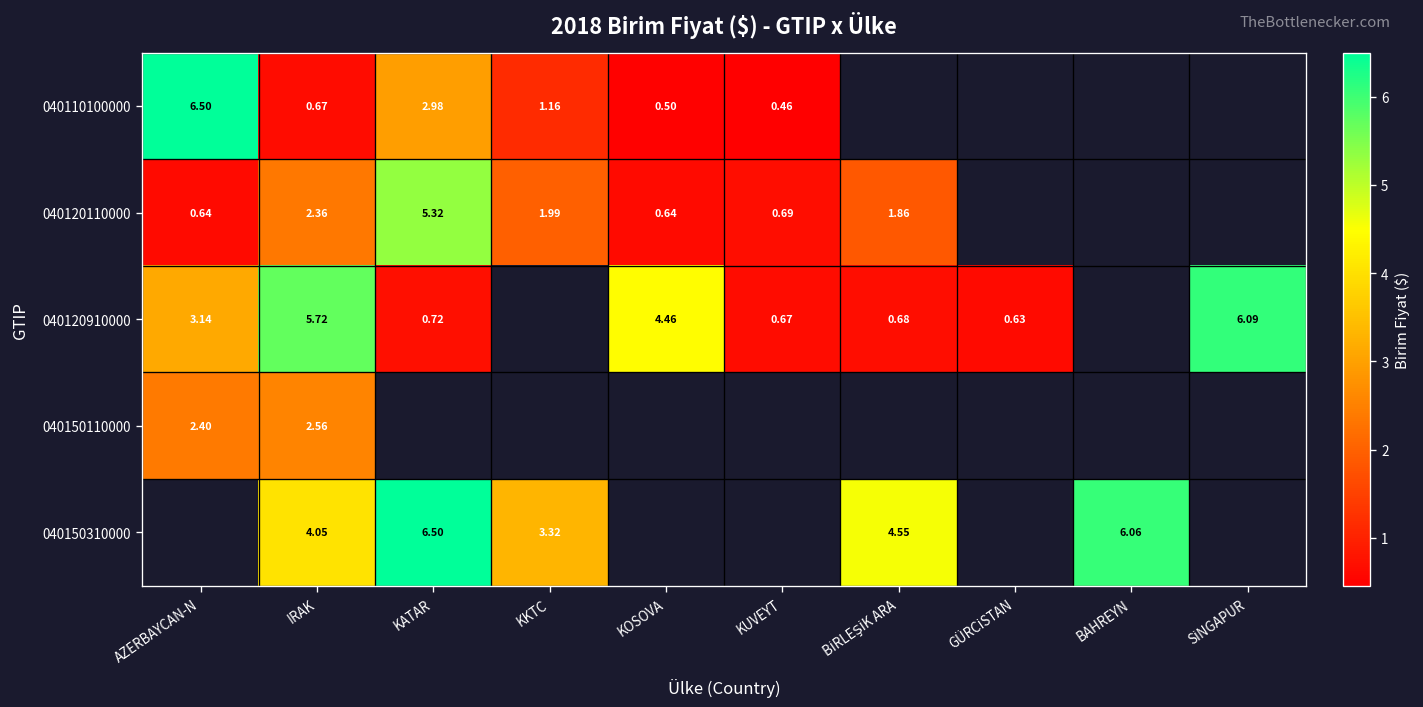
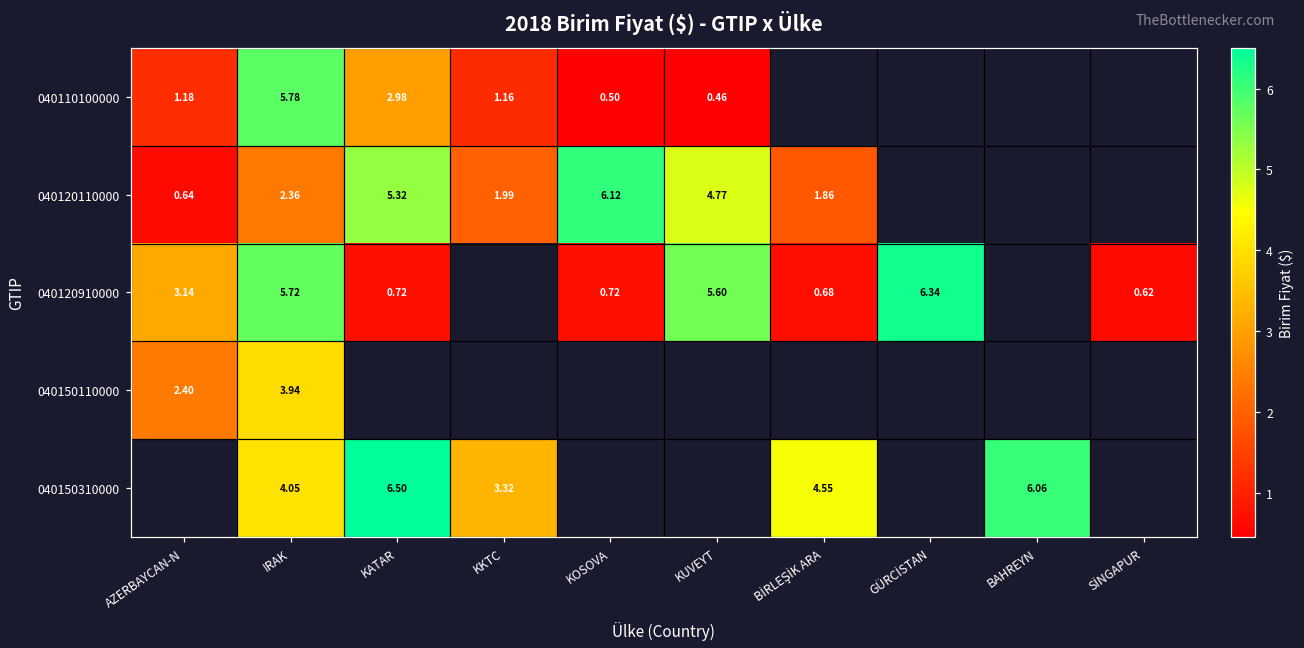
  {
    "040110100000": {
-     "AZERBAYCAN-N": 6.50,
-     "IRAK": 0.67,
+     "AZERBAYCAN-N": 1.18,
+     "IRAK": 5.78,
      "KATAR": 2.98,
      "KKTC": 1.16,
      "KOSOVA": 0.50,
      "KUVEYT": 0.46
    },
    "040120110000": {
      "AZERBAYCAN-N": 0.64,
      "IRAK": 2.36,
      "KATAR": 5.32,
      "KKTC": 1.99,
-     "KOSOVA": 0.64,
-     "KUVEYT": 0.69,
+     "KOSOVA": 6.12,
+     "KUVEYT": 4.77,
      "BİRLEŞİK ARA": 1.86
    },
    "040120910000": {
      "AZERBAYCAN-N": 3.14,
      "IRAK": 5.72,
      "KATAR": 0.72,
-     "KOSOVA": 4.46,
-     "KUVEYT": 0.67,
+     "KOSOVA": 0.72,
+     "KUVEYT": 5.60,
      "BİRLEŞİK ARA": 0.68,
-     "GÜRCİSTAN": 0.63,
-     "SİNGAPUR": 6.09
+     "GÜRCİSTAN": 6.34,
+     "SİNGAPUR": 0.62
    },
    "040150110000": {
      "AZERBAYCAN-N": 2.40,
-     "IRAK": 2.56
+     "IRAK": 3.94
    },
    "040150310000": {
      "IRAK": 4.05,
      "KATAR": 6.50,
      "KKTC": 3.32,
      "BİRLEŞİK ARA": 4.55,
      "BAHREYN": 6.06
    }
  }
